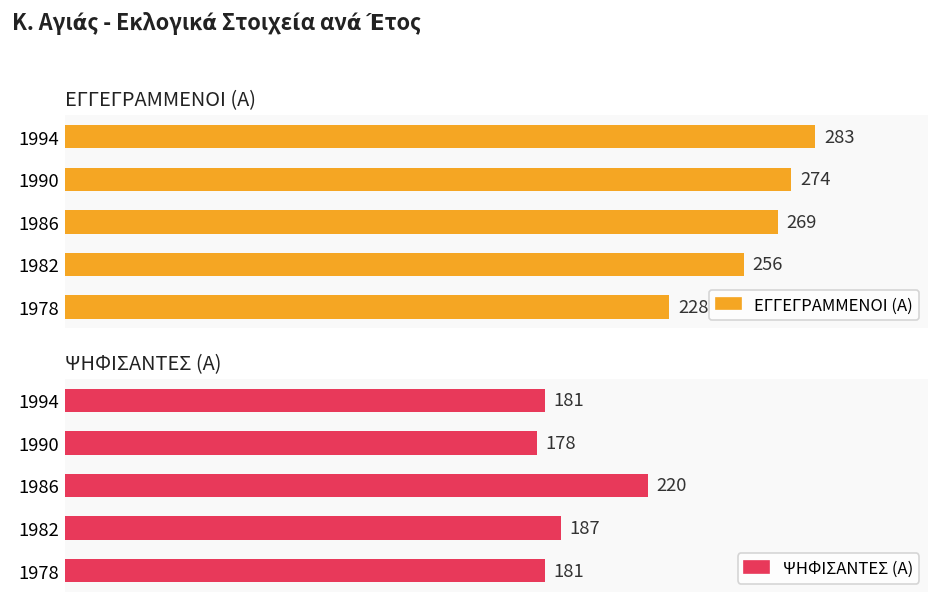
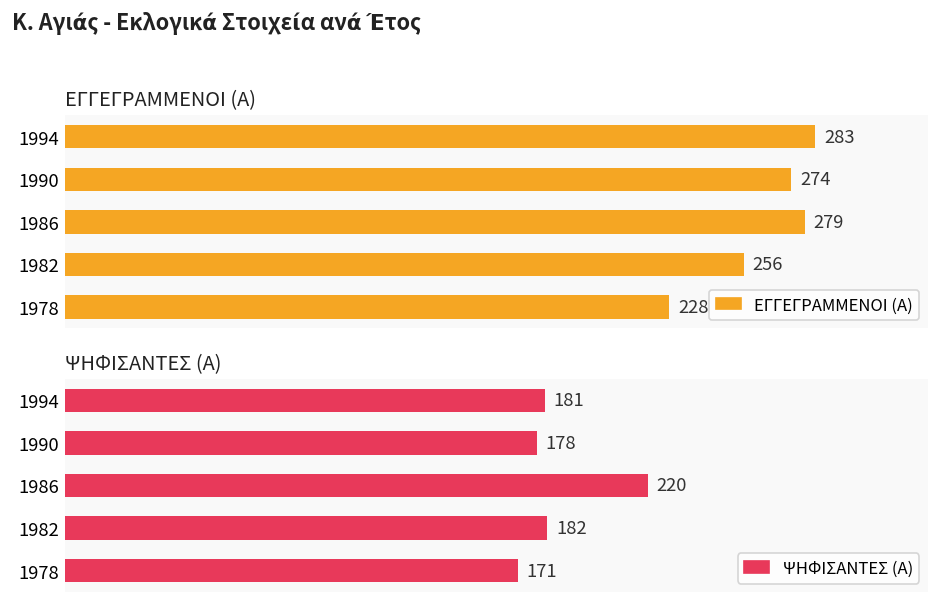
  {
    "ΕΓΓΕΓΡΑΜΜΕΝΟΙ (Α)": {
      "1994": 283,
      "1990": 274,
-     "1986": 269,
+     "1986": 279,
      "1982": 256,
      "1978": 228
    },
    "ΨΗΦΙΣΑΝΤΕΣ (Α)": {
      "1994": 181,
      "1990": 178,
      "1986": 220,
-     "1982": 187,
-     "1978": 181
+     "1982": 182,
+     "1978": 171
    }
  }
